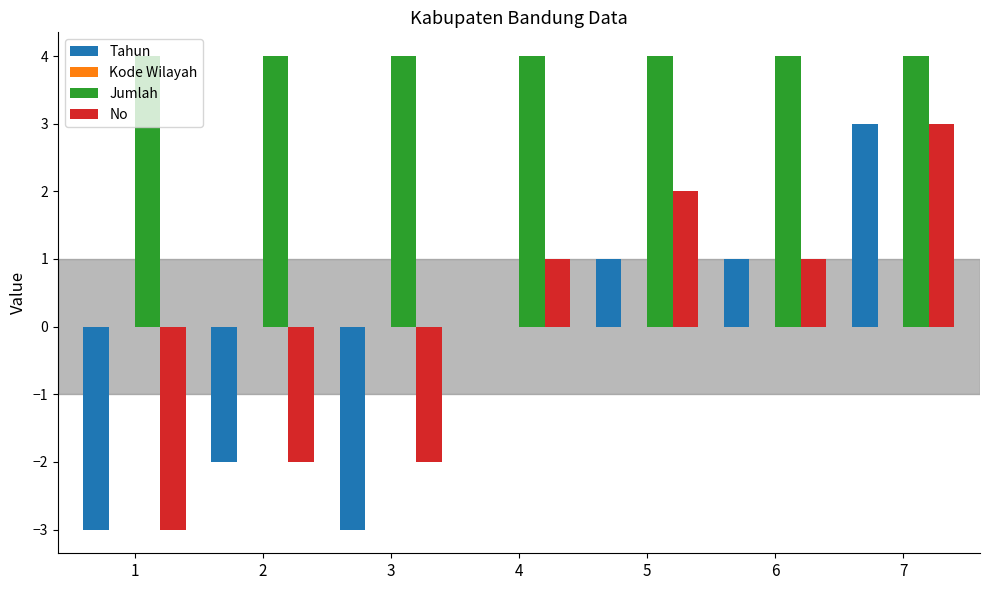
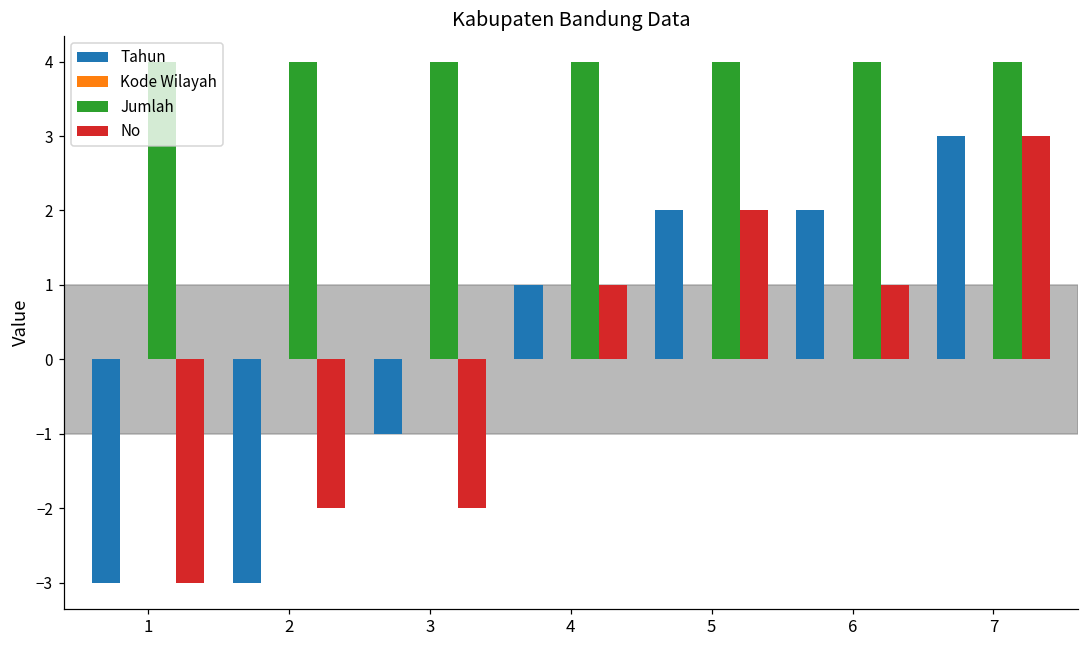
  {
    "Tahun": {
      "1": -3.0,
-     "2": -2.0,
-     "3": -3.0,
-     "4": 0.0,
-     "5": 1.0,
-     "6": 1.0,
+     "2": -3.0,
+     "3": -1.0,
+     "4": 1.0,
+     "5": 2.0,
+     "6": 2.0,
      "7": 3.0
    },
    "Kode Wilayah": {
      "1": 0.0,
      "2": 0.0,
      "3": 0.0,
      "4": 0.0,
      "5": 0.0,
      "6": 0.0,
      "7": 0.0
    },
    "Jumlah": {
      "2": 4.0,
      "3": 4.0,
      "4": 4.0,
      "5": 4.0,
      "6": 4.0,
      "7": 4.0
    },
    "No": {
      "1": -3.0,
      "2": -2.0,
      "3": -2.0,
      "4": 1.0,
      "5": 2.0,
      "6": 1.0,
      "7": 3.0
    }
  }
